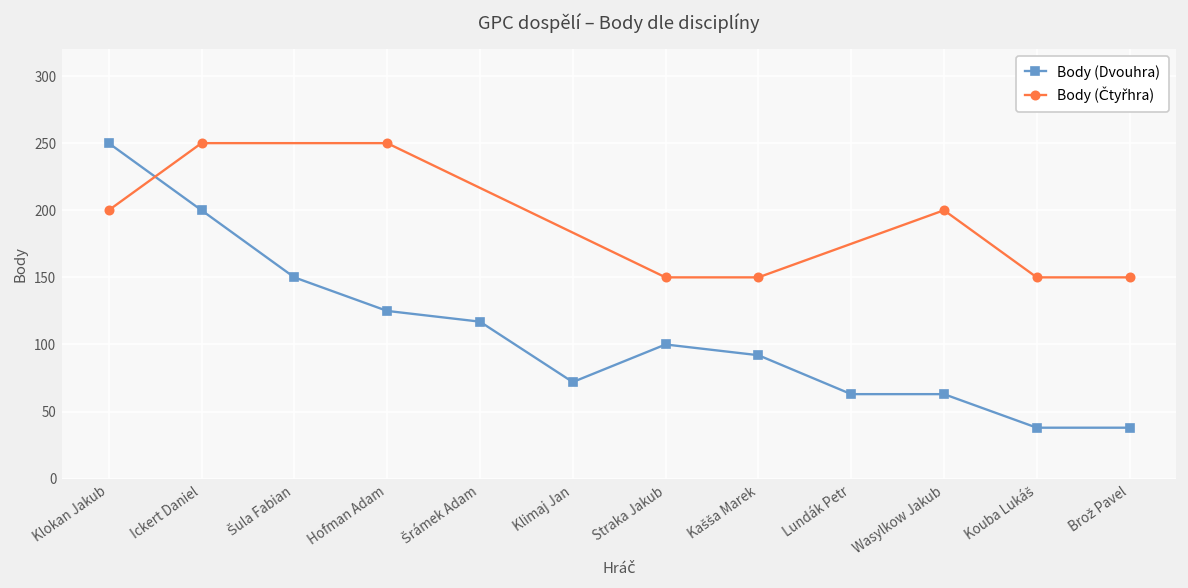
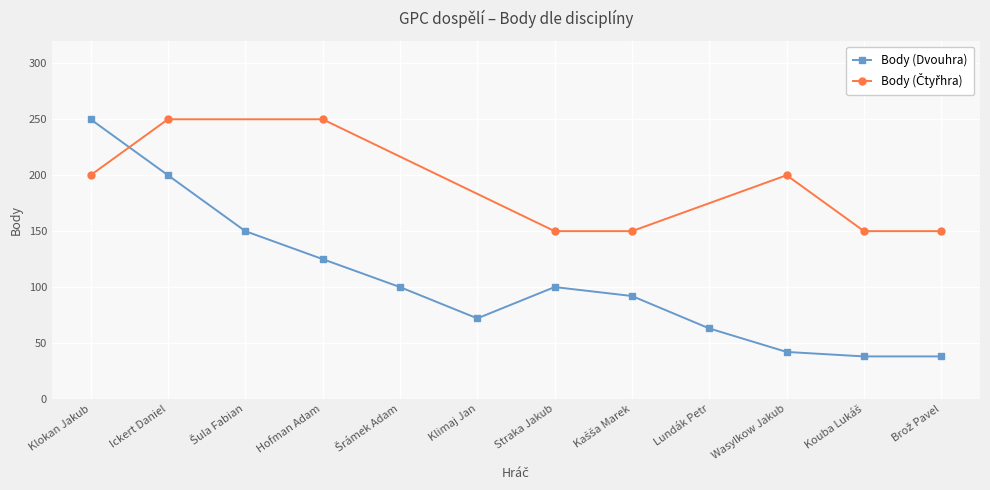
  {
    "Body (Dvouhra)": {
      "Klokan Jakub": 250,
      "Ickert Daniel": 200,
      "Šula Fabian": 150,
      "Hofman Adam": 125,
-     "Šrámek Adam": 117,
+     "Šrámek Adam": 100,
      "Klimaj Jan": 72,
      "Straka Jakub": 100,
      "Kašša Marek": 92,
      "Lundák Petr": 63,
-     "Wasylkow Jakub": 63,
+     "Wasylkow Jakub": 42,
      "Kouba Lukáš": 38,
      "Brož Pavel": 38
    },
    "Body (Čtyřhra)": {
      "Klokan Jakub": 200,
      "Ickert Daniel": 250,
      "Hofman Adam": 250,
      "Straka Jakub": 150,
      "Kašša Marek": 150,
      "Wasylkow Jakub": 200,
      "Kouba Lukáš": 150,
      "Brož Pavel": 150
    }
  }
